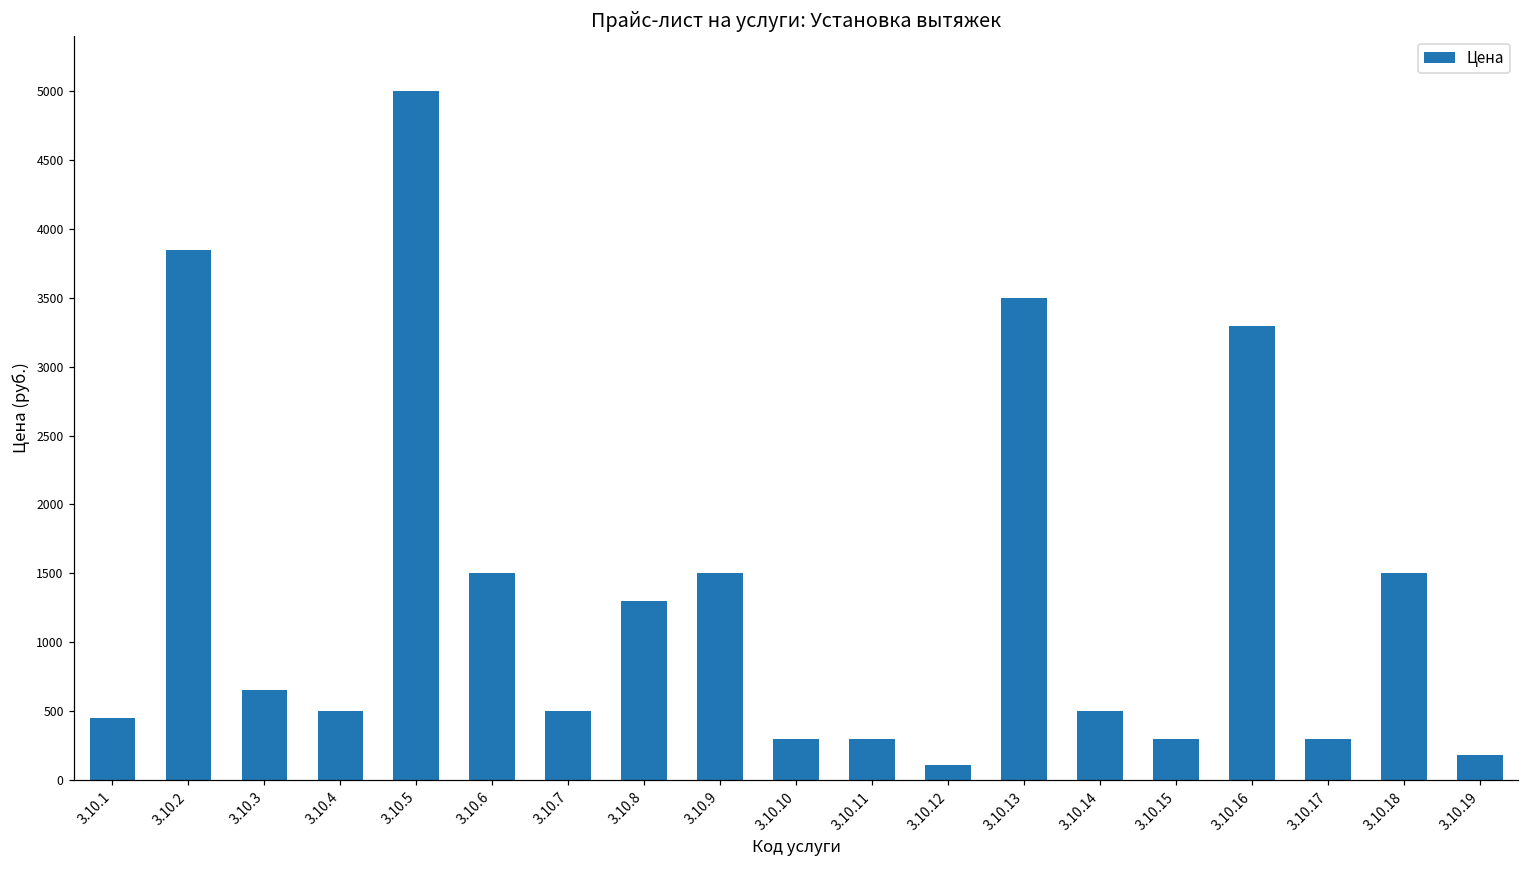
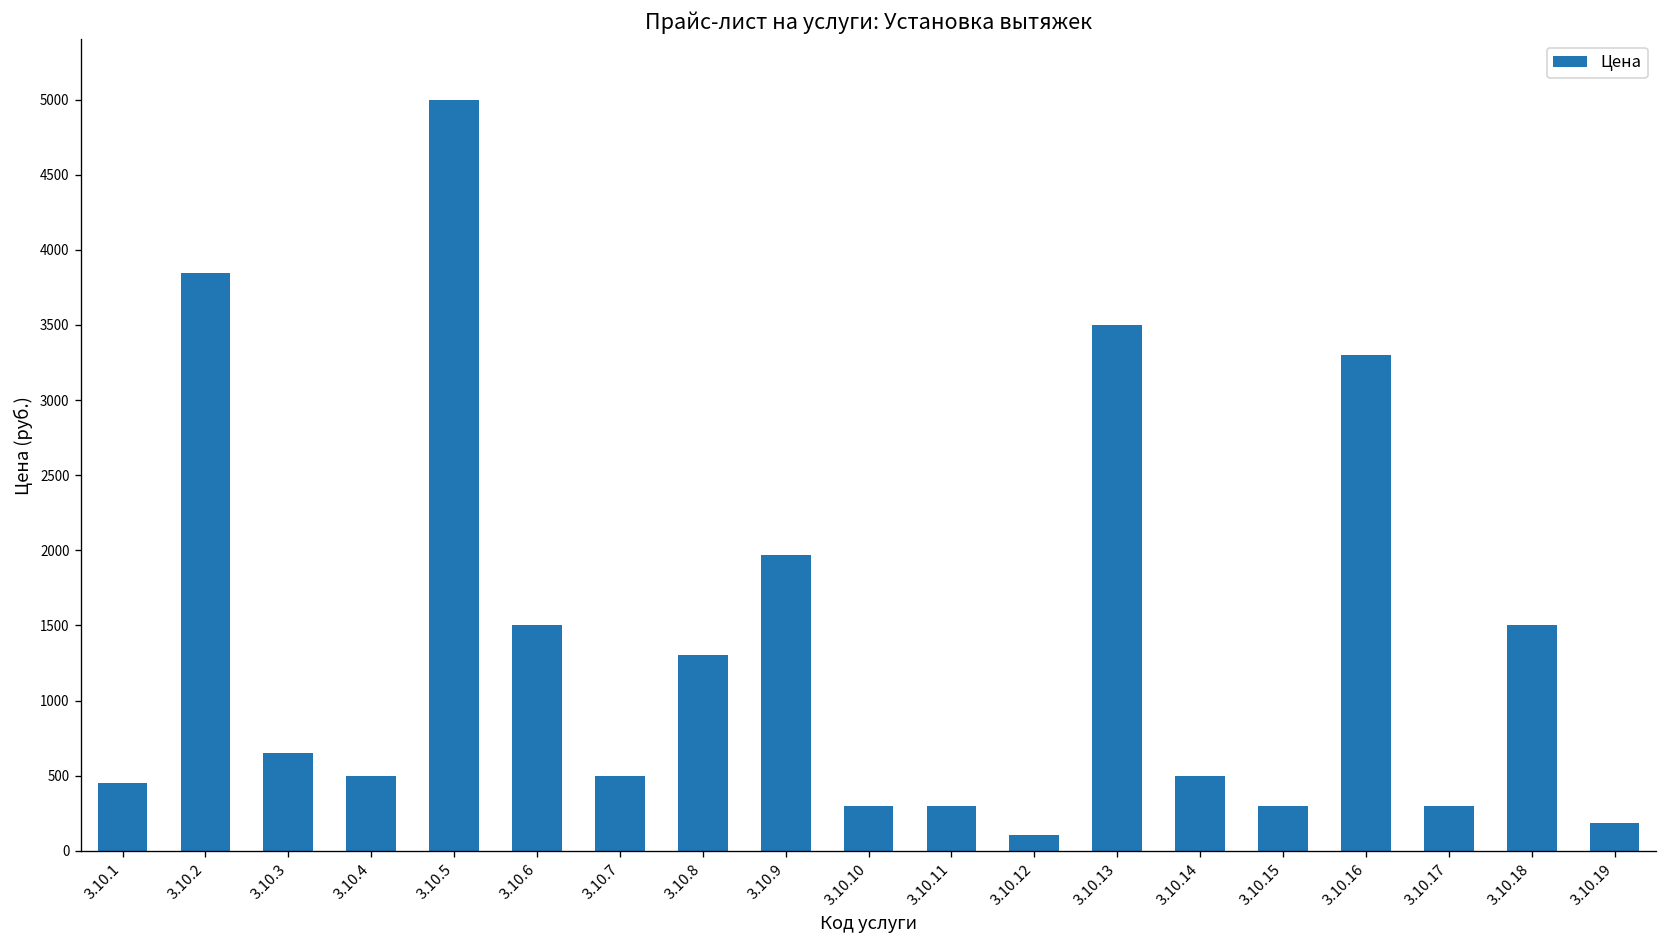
  {
    "3.10.1": 450,
    "3.10.2": 3850,
    "3.10.3": 650,
    "3.10.4": 500,
    "3.10.5": 5000,
    "3.10.6": 1500,
    "3.10.7": 500,
    "3.10.8": 1300,
-   "3.10.9": 1500,
+   "3.10.9": 1970,
    "3.10.10": 300,
    "3.10.11": 300,
    "3.10.12": 110,
    "3.10.13": 3500,
    "3.10.14": 500,
    "3.10.15": 300,
    "3.10.16": 3300,
    "3.10.17": 300,
    "3.10.18": 1500,
    "3.10.19": 180
  }
